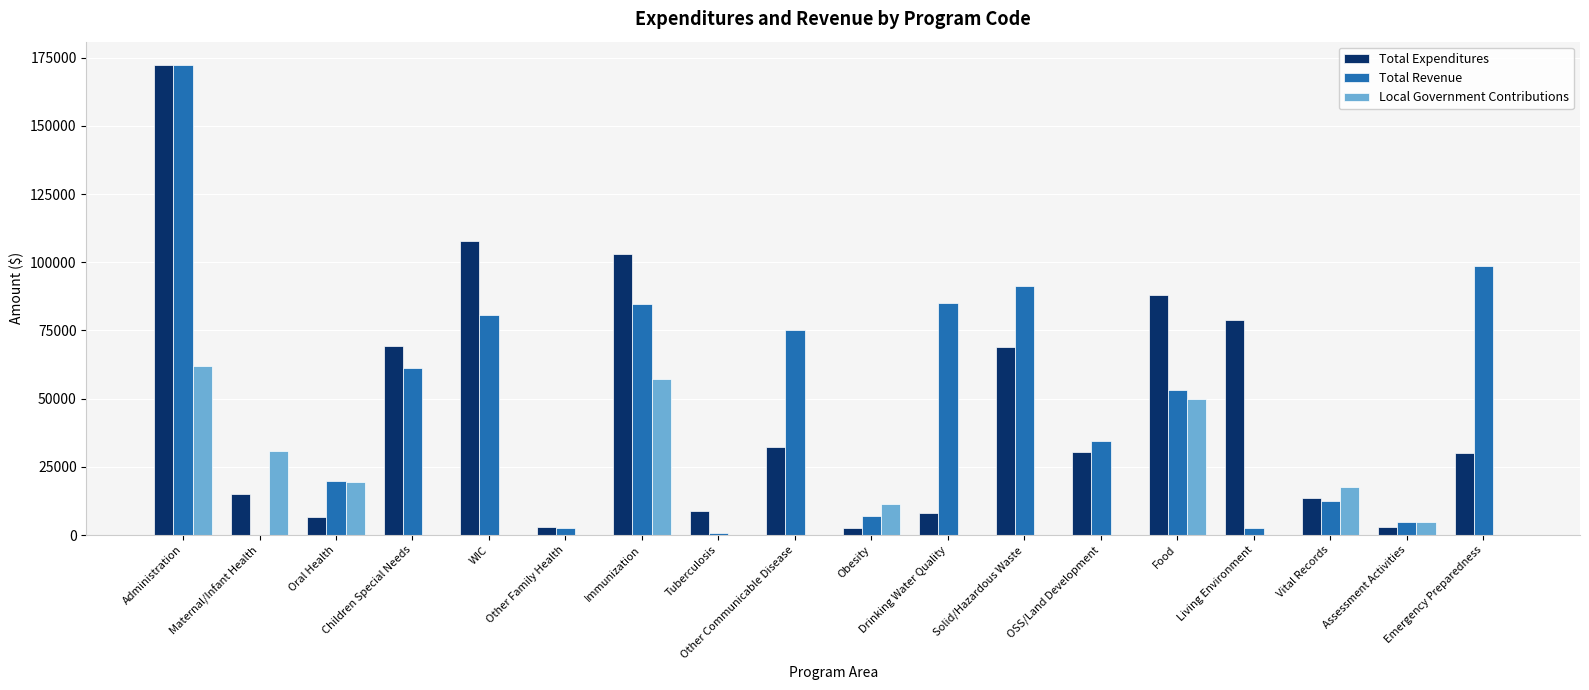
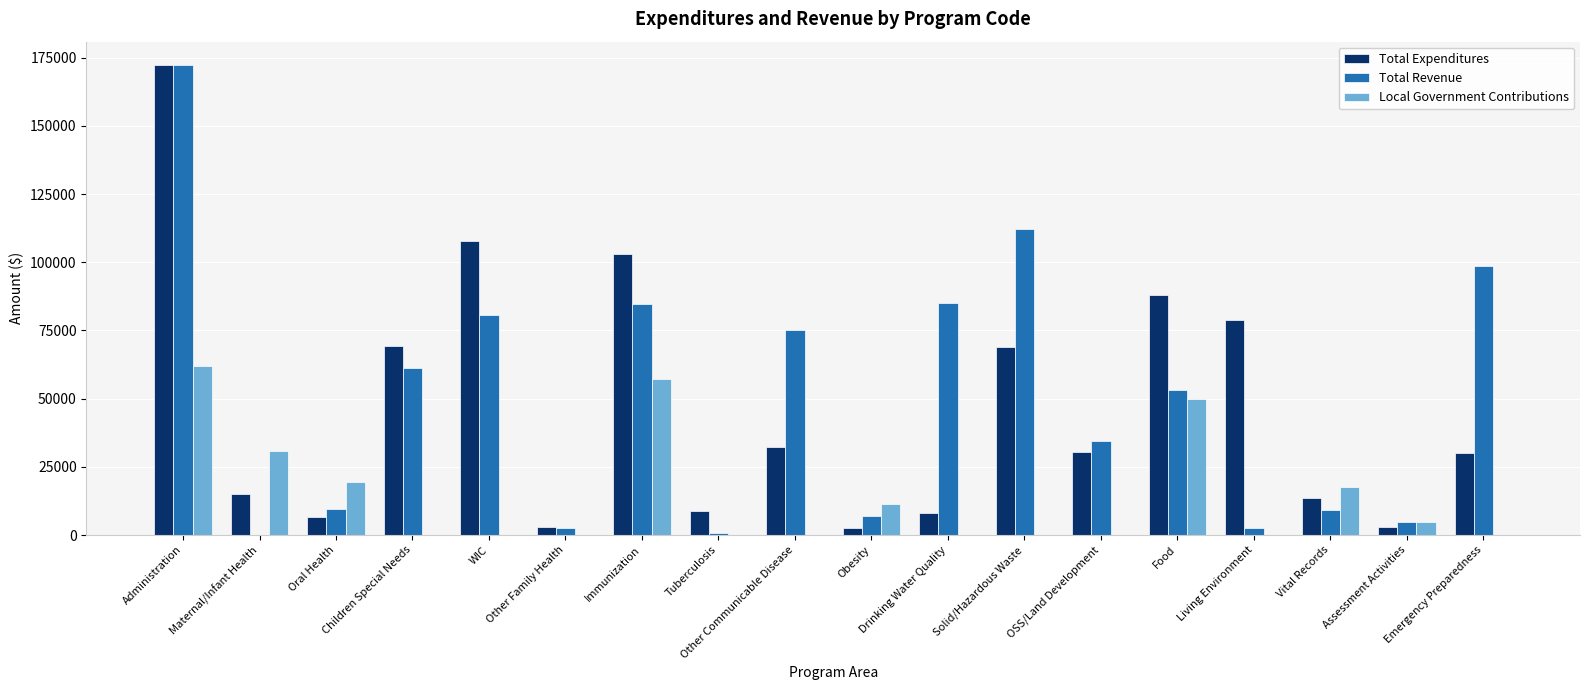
  {
    "Total Expenditures": {
      "Administration": 172000,
      "Maternal/Infant Health": 15000,
      "Oral Health": 7000,
      "Children Special Needs": 69000,
      "WIC": 108000,
      "Other Family Health": 3000,
      "Immunization": 103000,
      "Tuberculosis": 9000,
      "Other Communicable Disease": 32000,
      "Obesity": 3000,
      "Drinking Water Quality": 8000,
      "Solid/Hazardous Waste": 69000,
      "OSS/Land Development": 30000,
      "Food": 88000,
      "Living Environment": 79000,
      "Vital Records": 14000,
      "Assessment Activities": 3000,
      "Emergency Preparedness": 30000
    },
    "Total Revenue": {
      "Administration": 172000,
-     "Oral Health": 20000,
+     "Oral Health": 10000,
      "Children Special Needs": 61000,
      "WIC": 81000,
      "Other Family Health": 3000,
      "Immunization": 85000,
      "Other Communicable Disease": 75000,
      "Obesity": 7000,
      "Drinking Water Quality": 85000,
-     "Solid/Hazardous Waste": 91000,
+     "Solid/Hazardous Waste": 112000,
      "OSS/Land Development": 34000,
      "Food": 53000,
      "Living Environment": 2000,
-     "Vital Records": 12000,
+     "Vital Records": 9000,
      "Assessment Activities": 5000,
      "Emergency Preparedness": 99000
    },
    "Local Government Contributions": {
      "Administration": 62000,
      "Maternal/Infant Health": 31000,
      "Oral Health": 20000,
      "Children Special Needs": 0,
      "WIC": 0,
      "Other Family Health": 0,
      "Immunization": 57000,
      "Tuberculosis": 0,
      "Other Communicable Disease": 0,
      "Obesity": 11000,
      "Drinking Water Quality": 0,
      "Solid/Hazardous Waste": 0,
      "OSS/Land Development": 0,
      "Food": 50000,
      "Living Environment": 0,
      "Vital Records": 18000,
      "Assessment Activities": 5000,
      "Emergency Preparedness": 0
    }
  }
